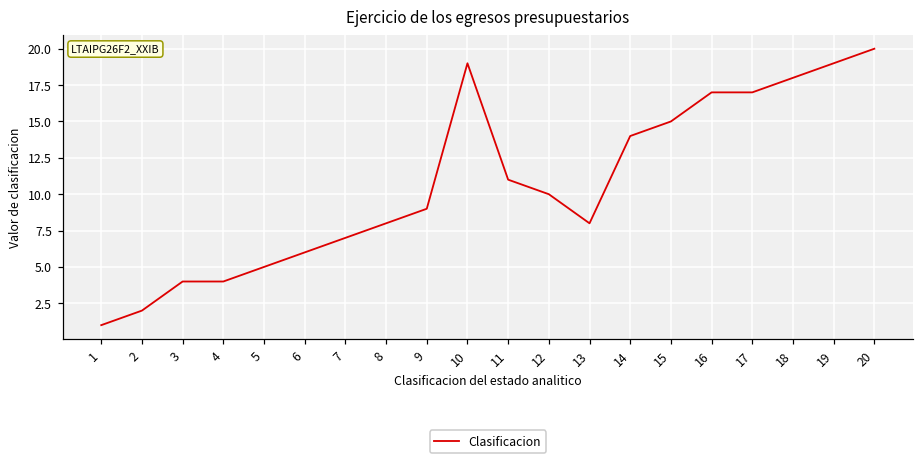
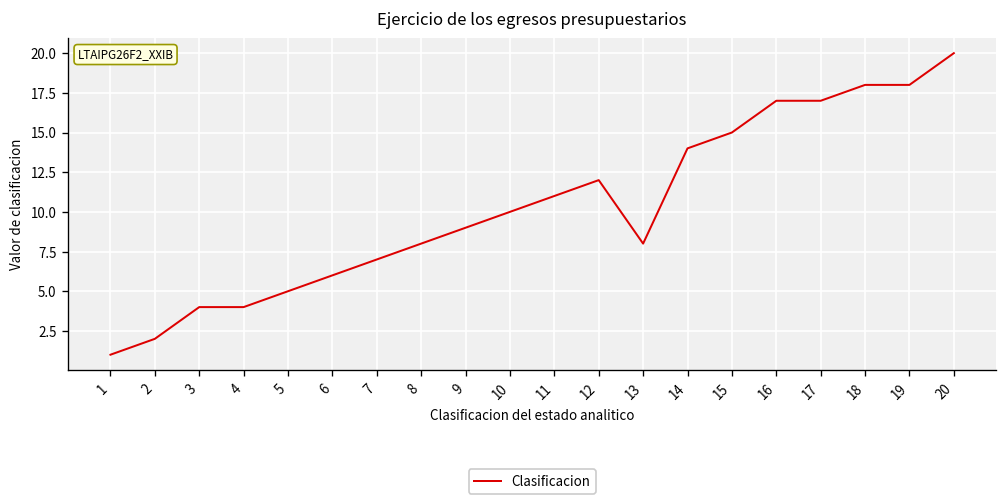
  {
    "1": 1,
    "2": 2,
    "3": 4,
    "4": 4,
    "5": 5,
    "6": 6,
    "7": 7,
    "8": 8,
    "9": 9,
-   "10": 19,
+   "10": 10,
    "11": 11,
-   "12": 10,
+   "12": 12,
    "13": 8,
    "14": 14,
    "15": 15,
    "16": 17,
    "17": 17,
    "18": 18,
-   "19": 19,
+   "19": 18,
    "20": 20
  }
